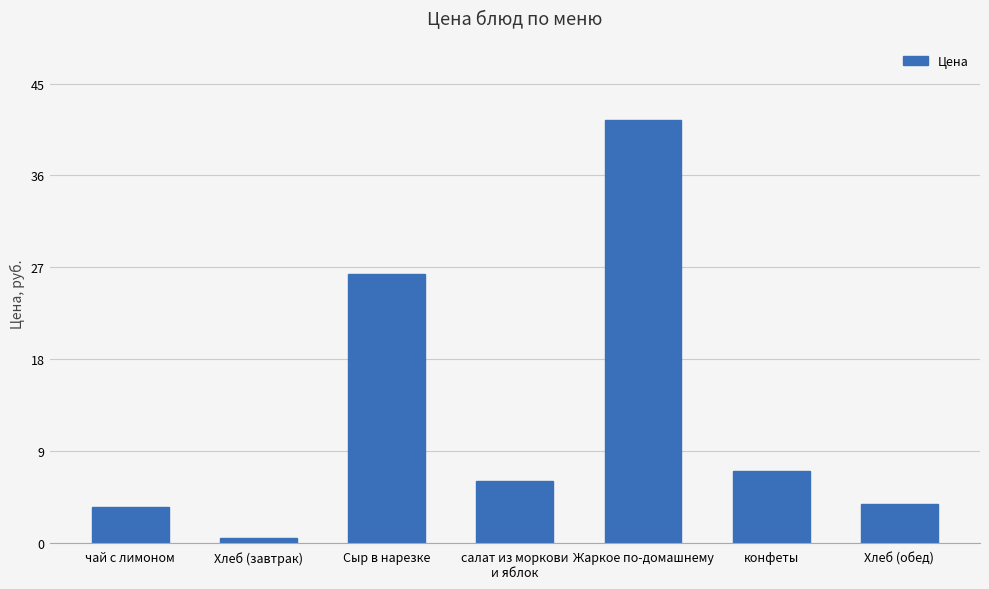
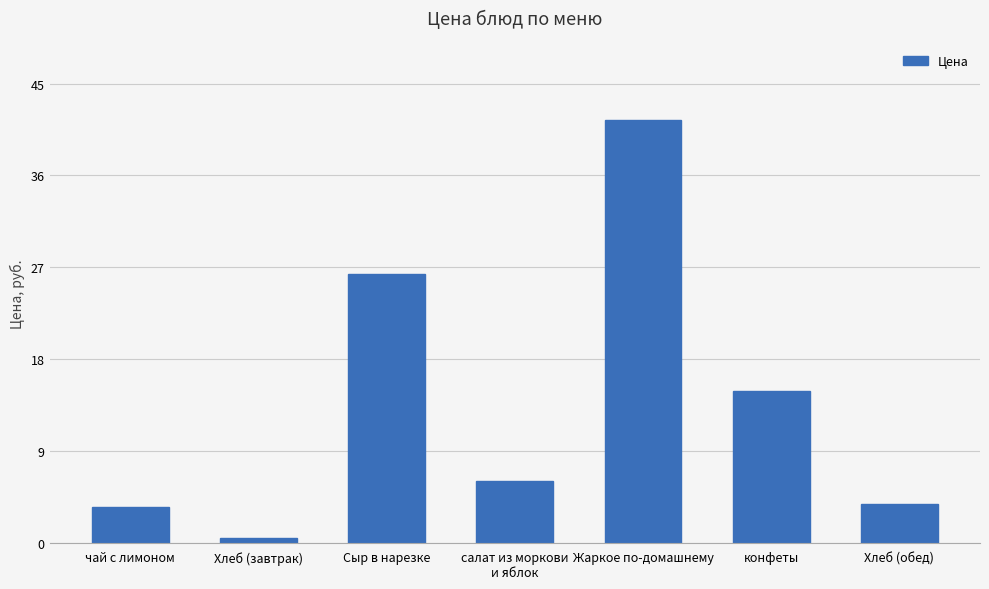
  {
    "чай с лимоном": 3.5,
    "Хлеб (завтрак)": 0.5,
    "Сыр в нарезке": 26.4,
    "салат из моркови и яблок": 6.0,
    "Жаркое по-домашнему": 41.5,
-   "конфеты": 7.0,
+   "конфеты": 14.9,
    "Хлеб (обед)": 3.8
  }
